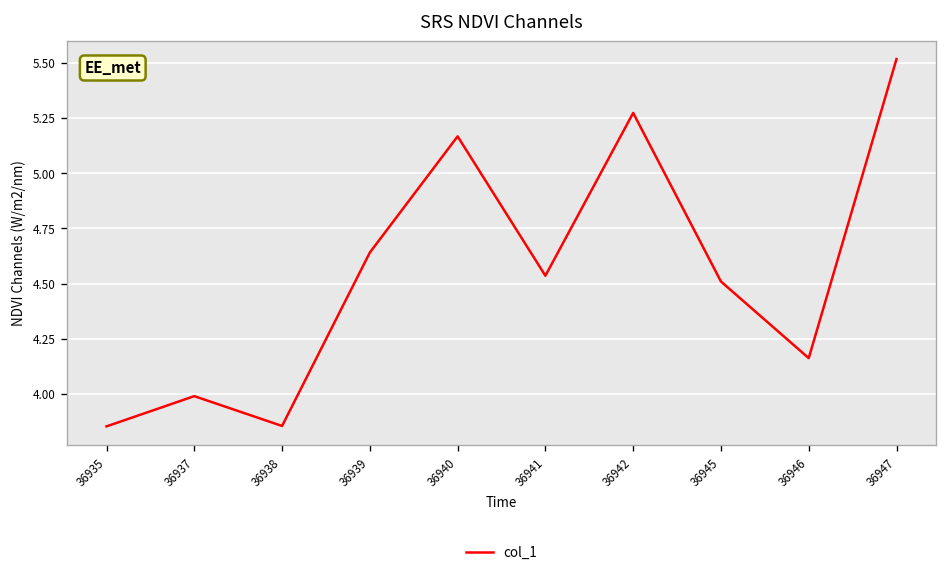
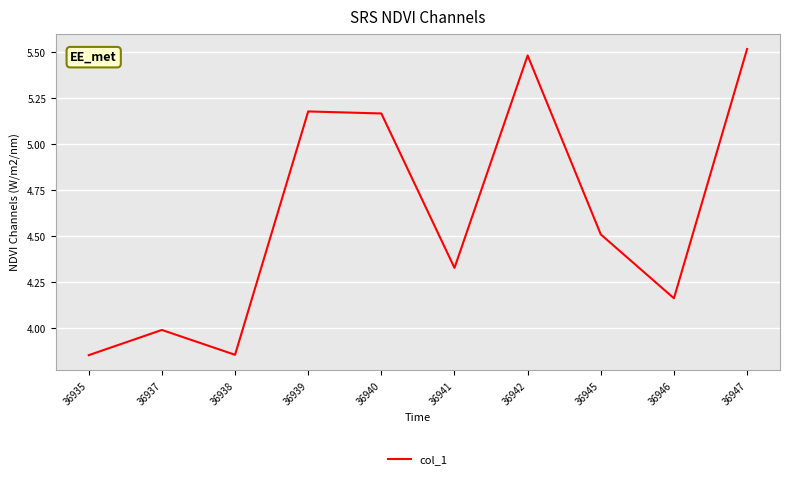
  {
    "36935": 3.85,
    "36937": 3.99,
    "36938": 3.86,
-   "36939": 4.64,
+   "36939": 5.18,
    "36940": 5.17,
-   "36941": 4.54,
-   "36942": 5.27,
+   "36941": 4.33,
+   "36942": 5.48,
    "36945": 4.51,
    "36946": 4.16,
    "36947": 5.52
  }
